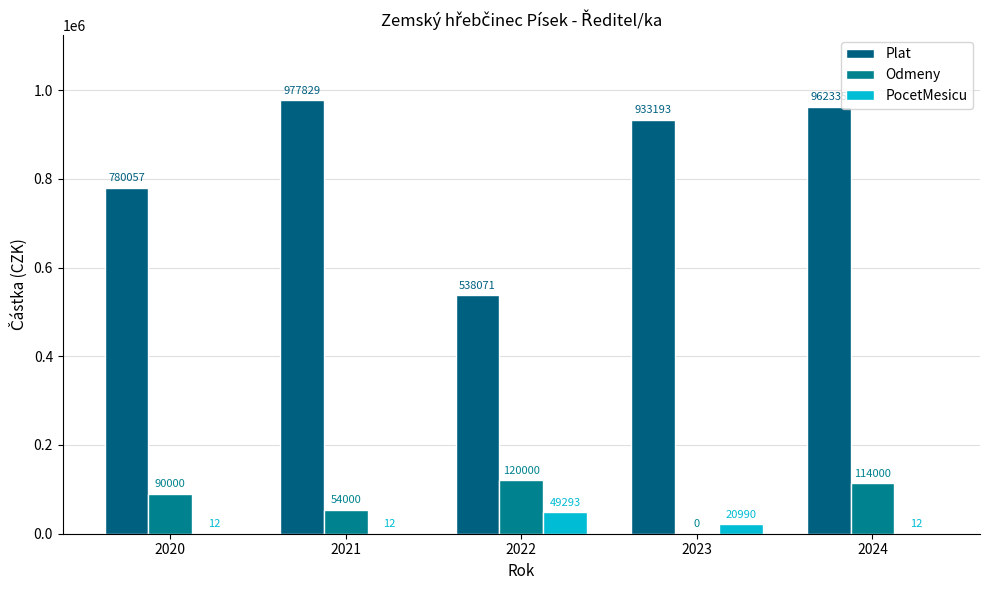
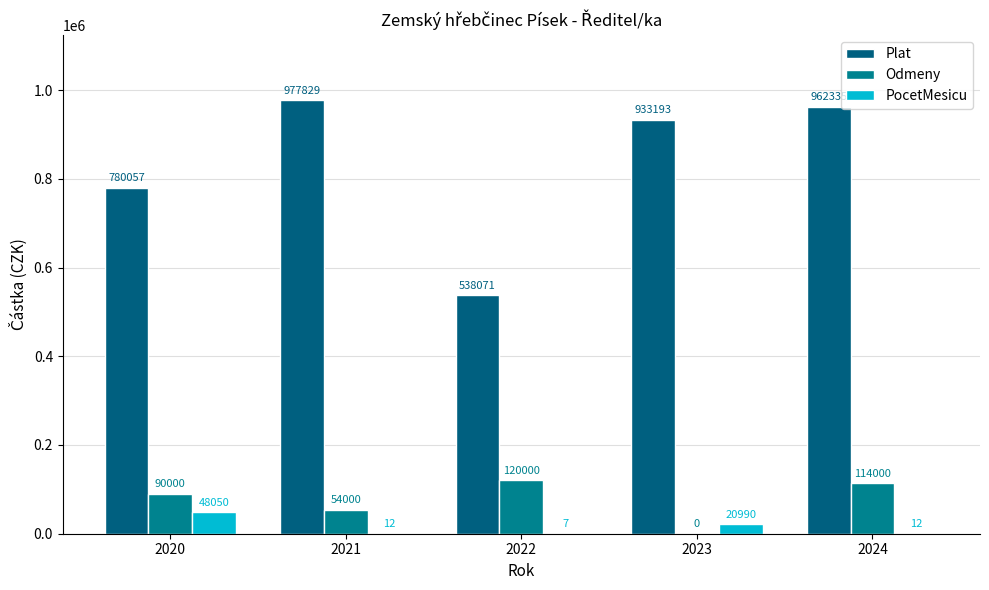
  {
    "PocetMesicu": {
-     "2020": 12,
+     "2020": 48050,
      "2021": 12,
-     "2022": 49293,
+     "2022": 7,
      "2023": 20990,
      "2024": 12
    }
  }
